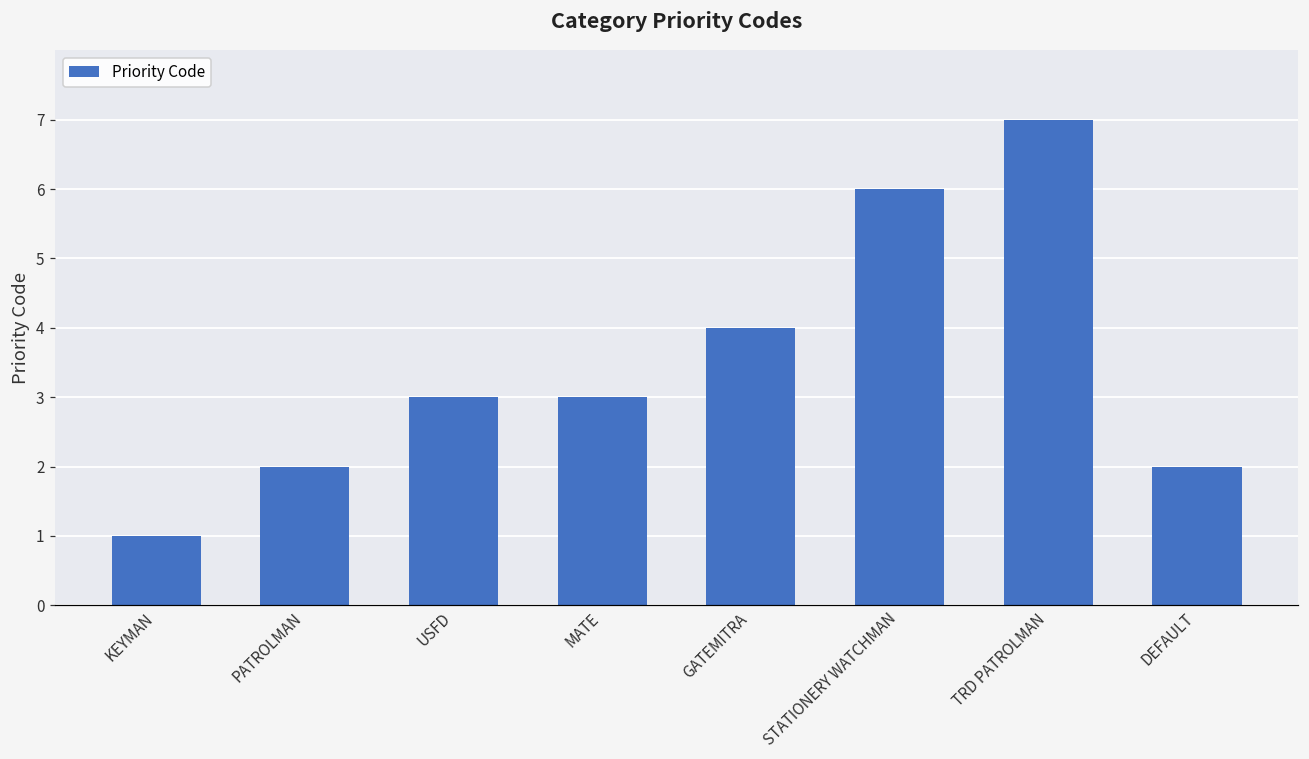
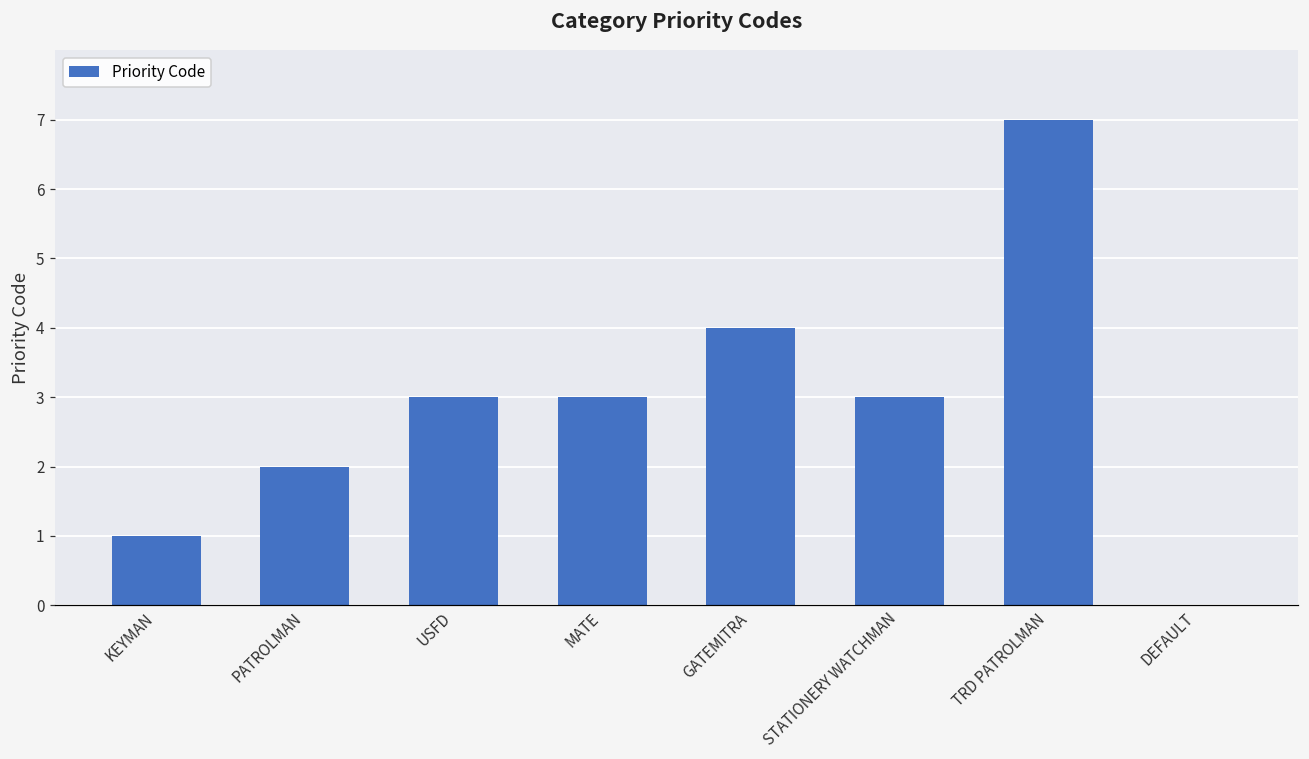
  {
    "KEYMAN": 1,
    "PATROLMAN": 2,
    "USFD": 3,
    "MATE": 3,
    "GATEMITRA": 4,
-   "STATIONERY WATCHMAN": 6,
+   "STATIONERY WATCHMAN": 3,
    "TRD PATROLMAN": 7,
-   "DEFAULT": 2
+   "DEFAULT": 0
  }
